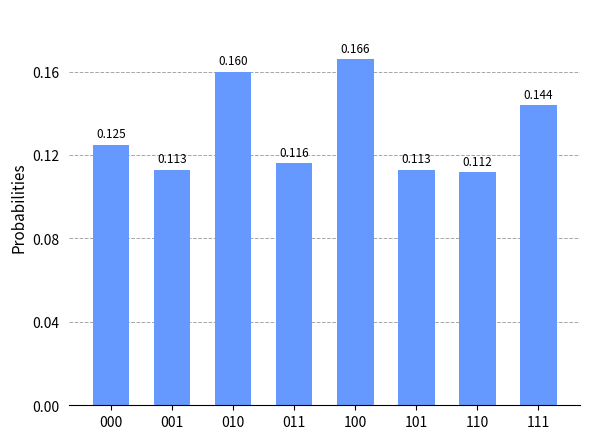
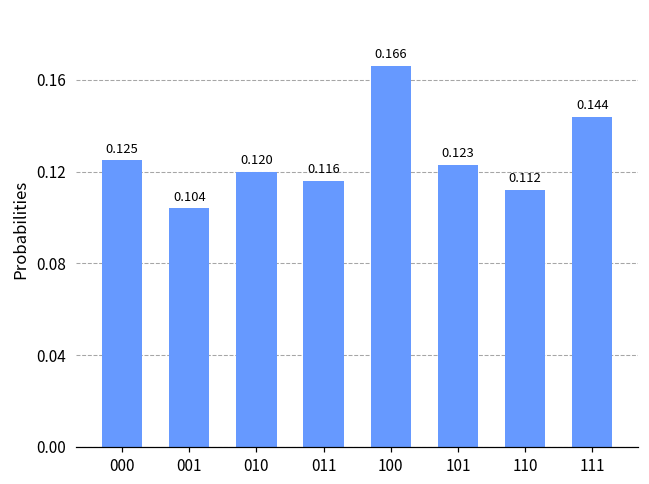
  {
    "000": 0.125,
-   "001": 0.113,
-   "010": 0.160,
+   "001": 0.104,
+   "010": 0.120,
    "011": 0.116,
    "100": 0.166,
-   "101": 0.113,
+   "101": 0.123,
    "110": 0.112,
    "111": 0.144
  }
